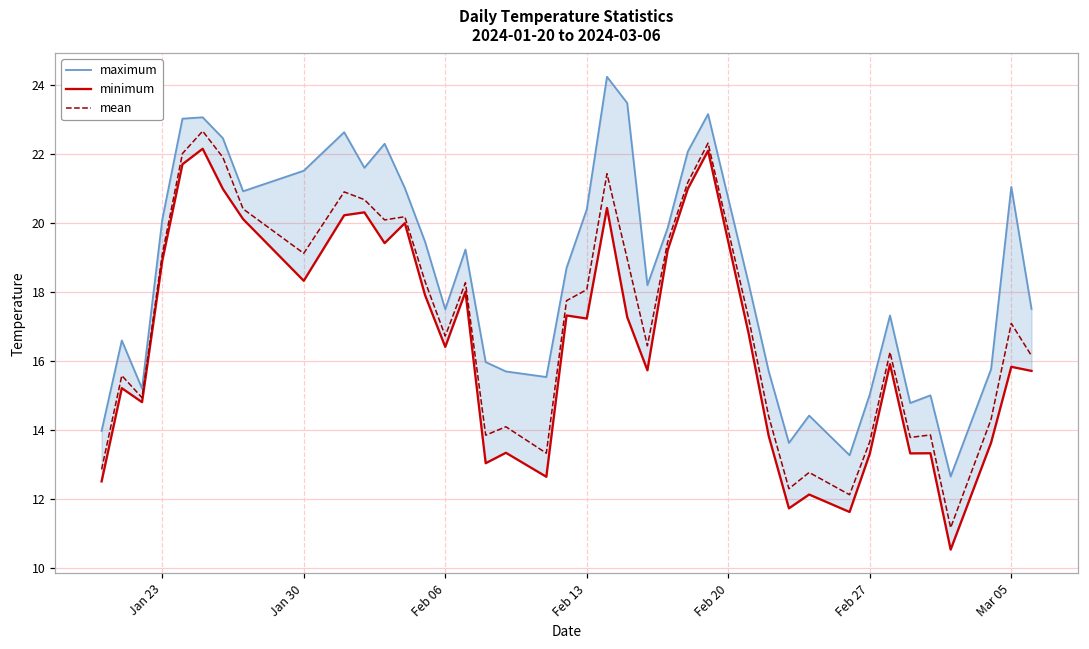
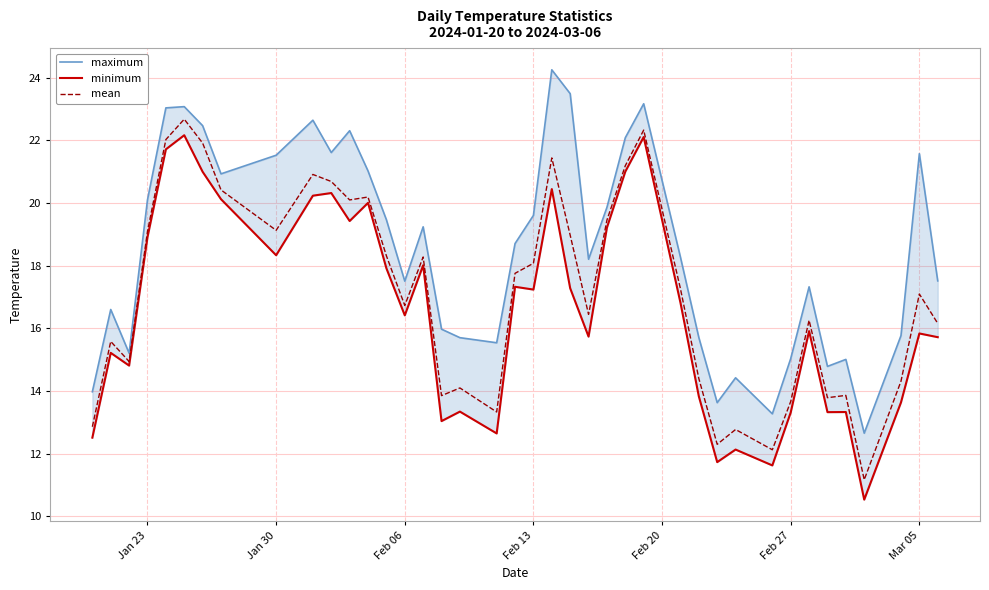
  {
    "maximum": {
      "Jan 23": 20.1,
      "Jan 30": 21.5,
      "Feb 06": 17.5,
-     "Feb 13": 20.4,
+     "Feb 13": 19.6,
      "Feb 27": 15.0,
-     "Mar 05": 21.1
+     "Mar 05": 21.6
    }
  }
